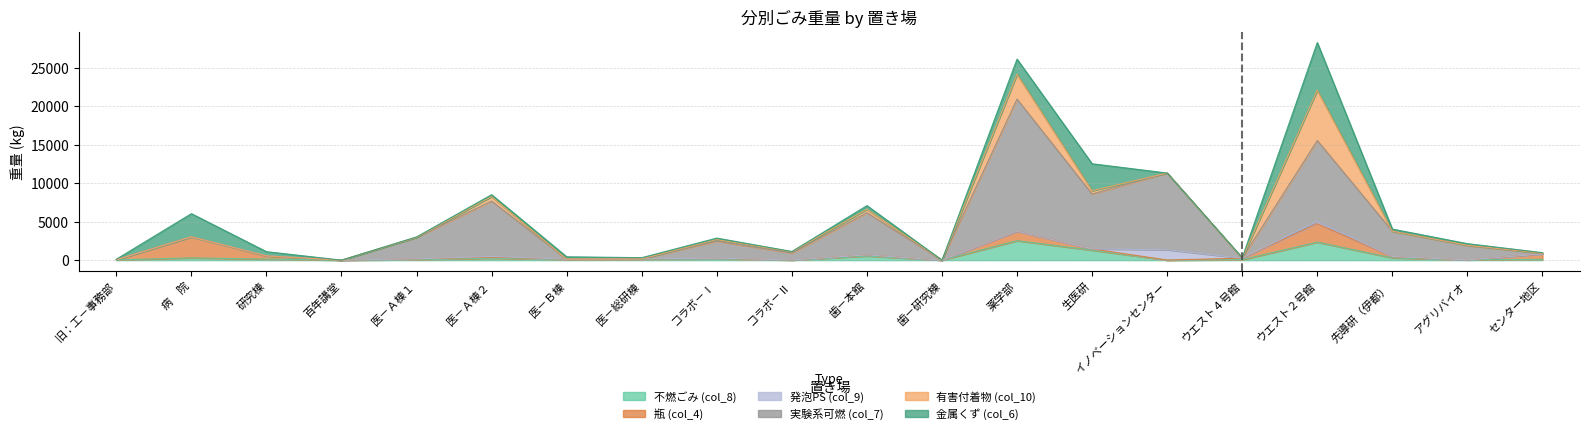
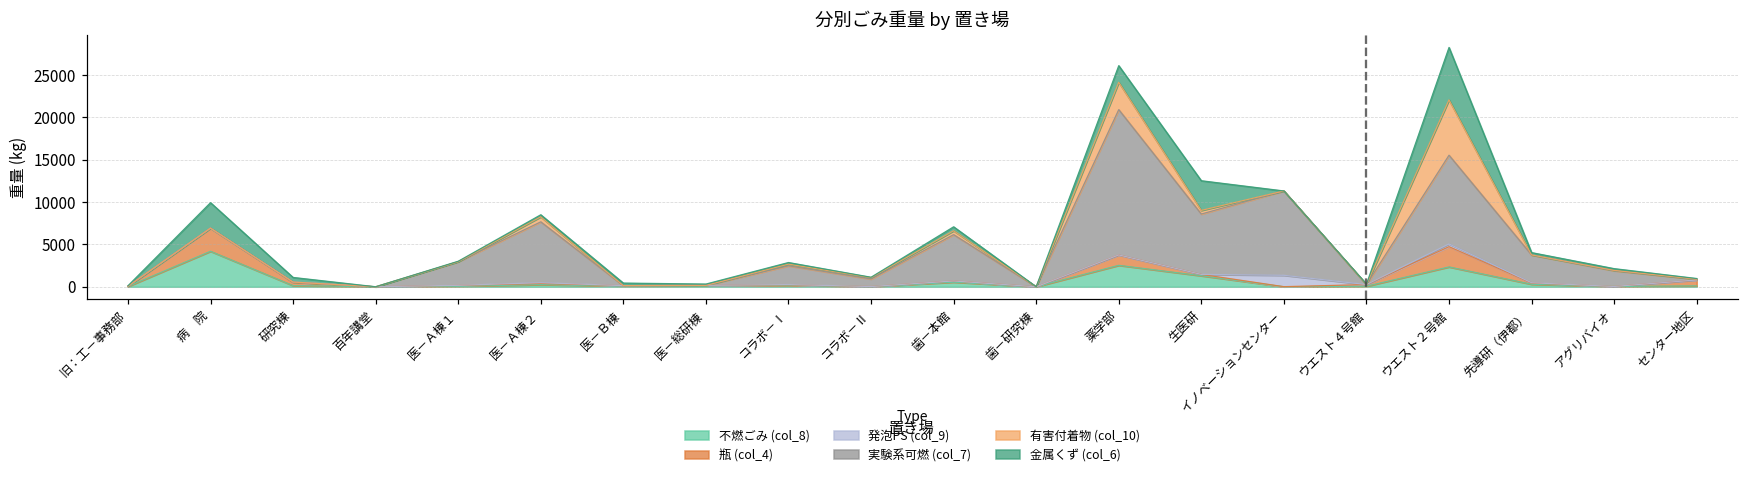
  {
    "不燃ごみ (col_8)": {
-     "病 院": 0,
+     "病 院": 4000,
      "研究棟": 0,
      "薬学部": 3000,
      "ウエスト２号館": 2000,
      "センター地区": 0
    },
    "発泡PS (col_9)": {
      "イノベーションセンター": 1000
    },
    "実験系可燃 (col_7)": {
      "医－Ａ棟２": 7000,
      "歯－本館": 5000,
      "薬学部": 17000,
      "生医研": 7000,
      "ウエスト２号館": 10000
    },
    "有害付着物 (col_10)": {
      "歯－本館": 0,
      "薬学部": 3000,
      "生医研": 0,
      "ウエスト２号館": 7000
    },
    "金属くず (col_6)": {
      "病 院": 3000,
      "研究棟": 1000,
      "歯－本館": 0,
      "薬学部": 2000,
      "生医研": 4000,
      "ウエスト２号館": 6000
    }
  }
